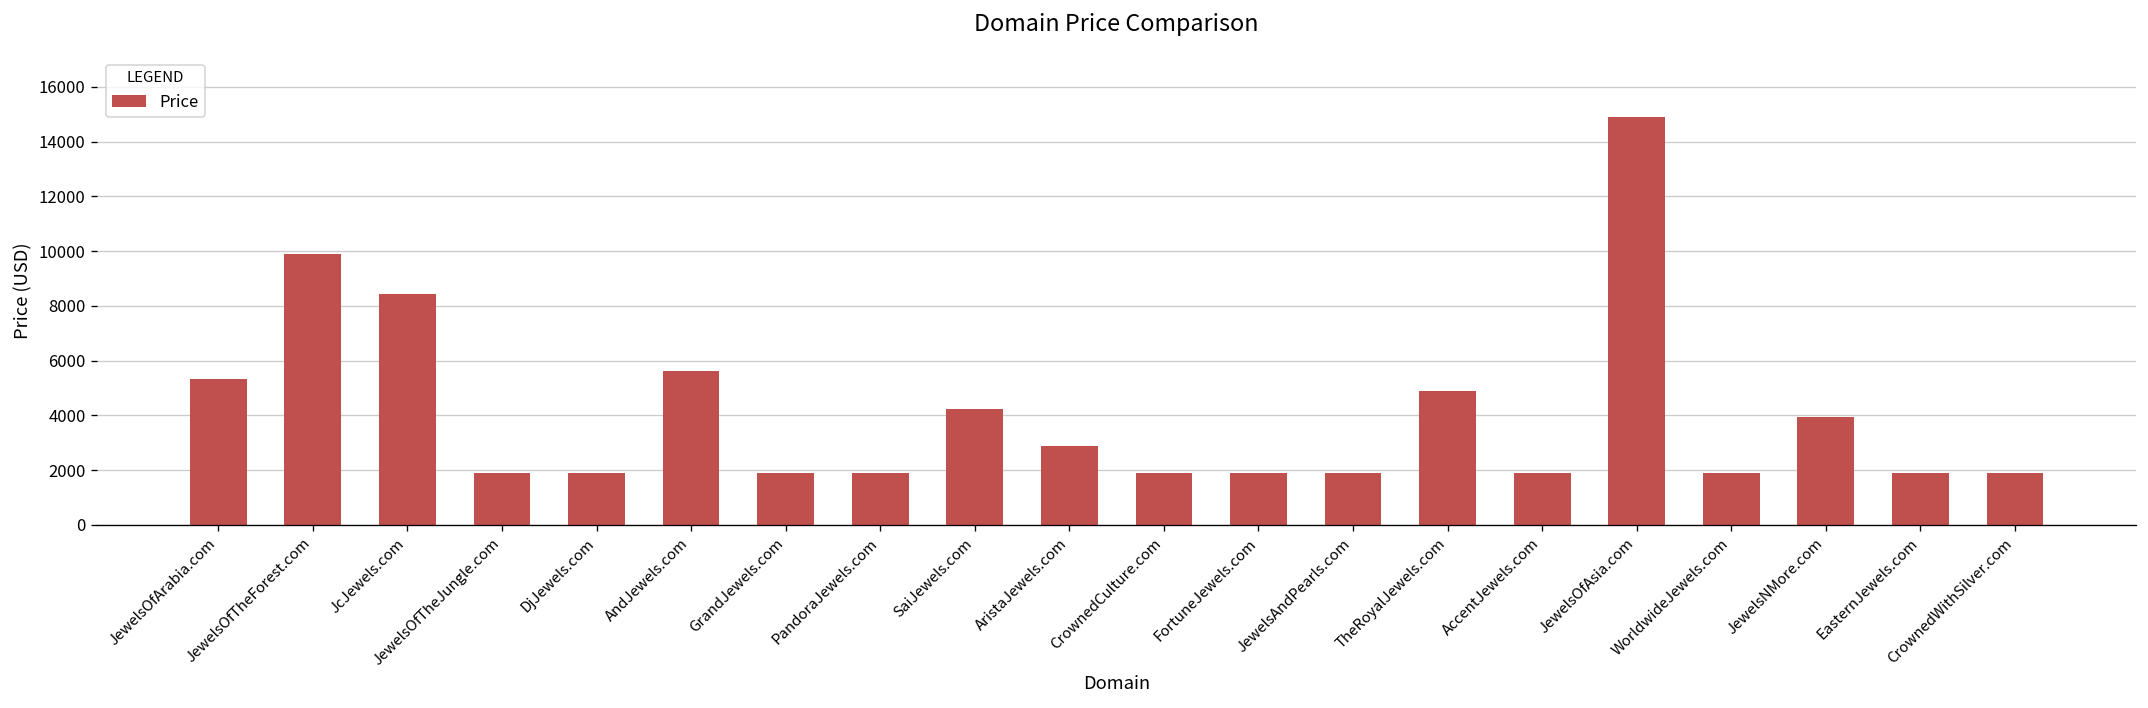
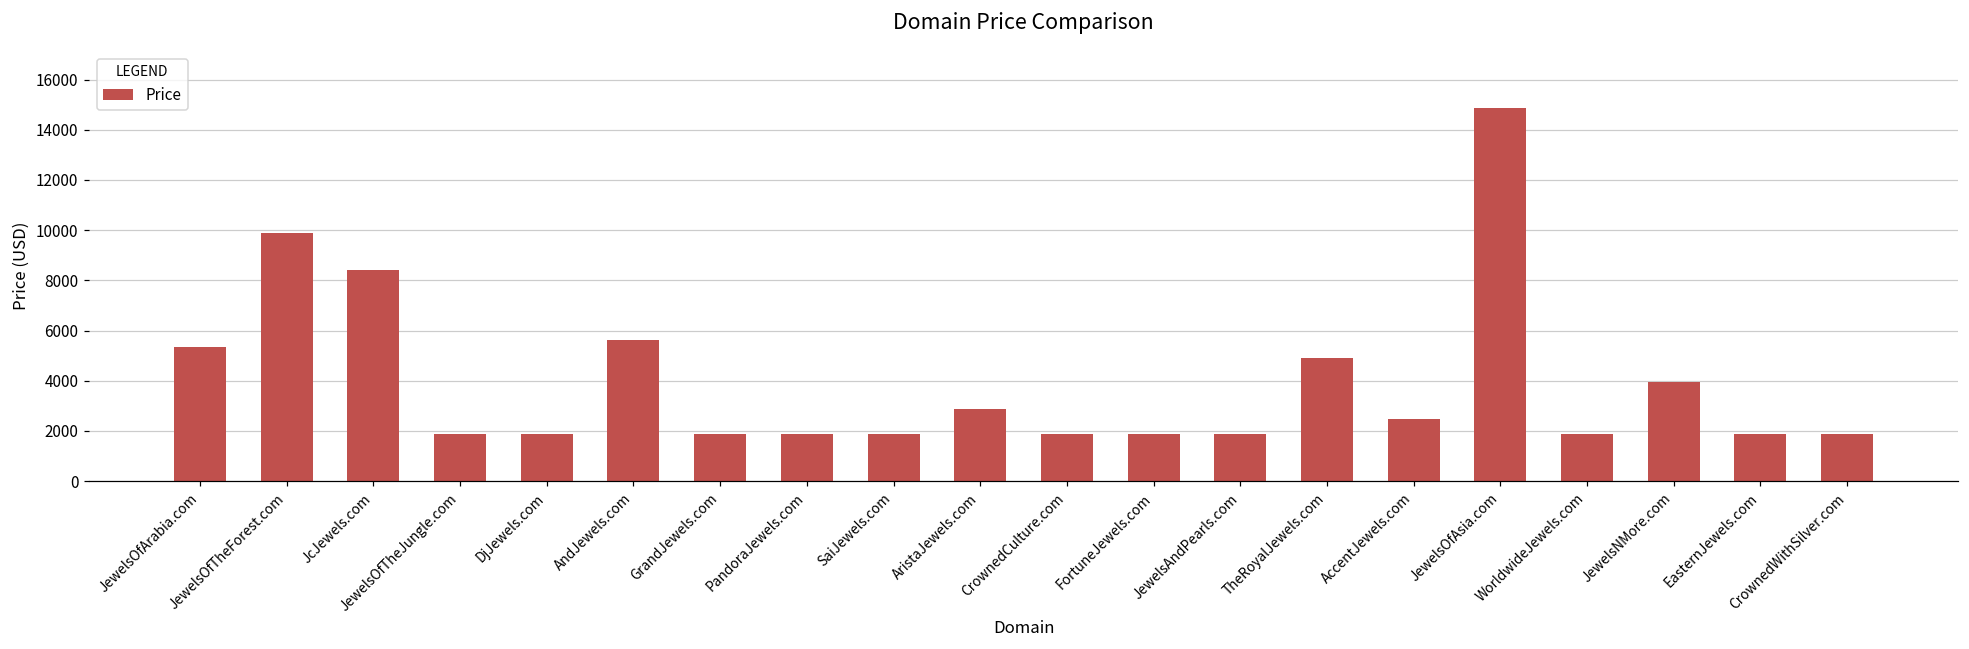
  {
    "JewelsOfArabia.com": 5300,
    "JewelsOfTheForest.com": 9900,
    "JcJewels.com": 8400,
    "JewelsOfTheJungle.com": 1900,
    "DjJewels.com": 1900,
    "AndJewels.com": 5600,
    "GrandJewels.com": 1900,
    "PandoraJewels.com": 1900,
-   "SaiJewels.com": 4200,
+   "SaiJewels.com": 1900,
    "AristaJewels.com": 2900,
    "CrownedCulture.com": 1900,
    "FortuneJewels.com": 1900,
    "JewelsAndPearls.com": 1900,
    "TheRoyalJewels.com": 4900,
-   "AccentJewels.com": 1900,
+   "AccentJewels.com": 2500,
    "JewelsOfAsia.com": 14900,
    "WorldwideJewels.com": 1900,
    "JewelsNMore.com": 3900,
    "EasternJewels.com": 1900,
    "CrownedWithSilver.com": 1900
  }
